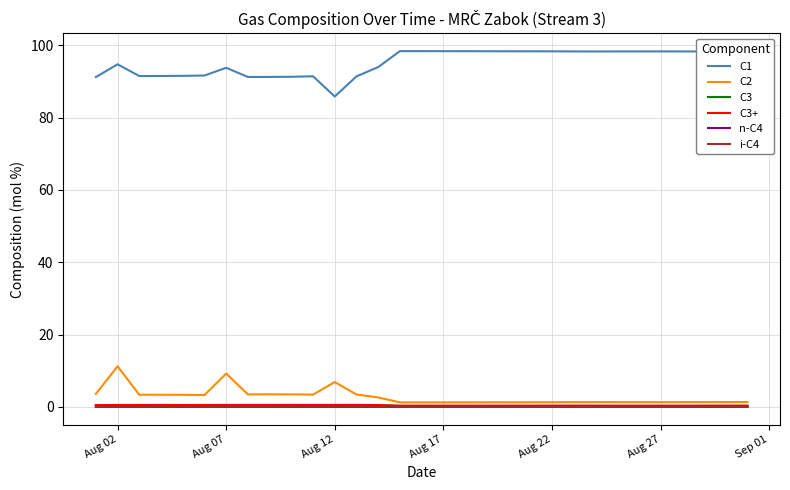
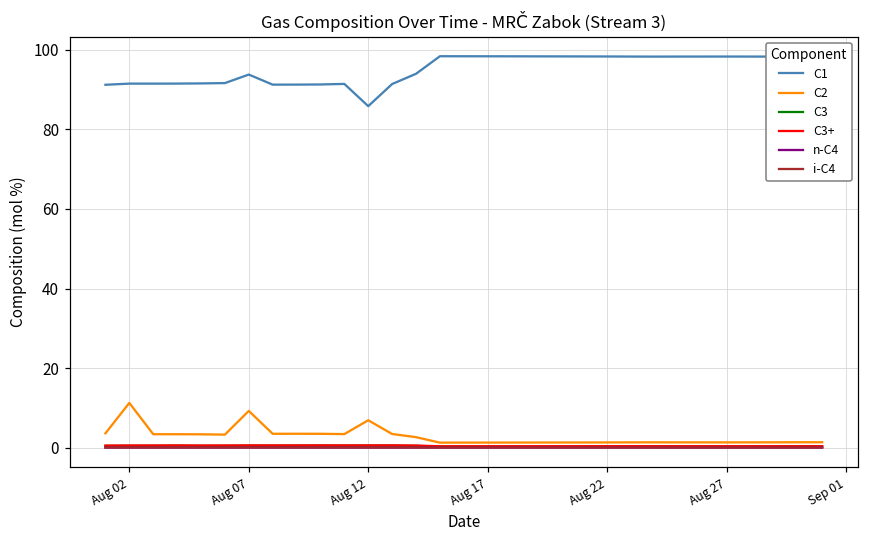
  {
    "C1": {
-     "Aug 02": 95,
+     "Aug 02": 91,
      "Aug 07": 94,
      "Aug 12": 86,
      "Aug 17": 98,
      "Aug 22": 98,
      "Aug 27": 98
    },
    "C2": {
      "Aug 02": 11,
      "Aug 07": 9,
      "Aug 12": 7,
      "Aug 17": 1,
      "Aug 22": 1,
      "Aug 27": 1
    }
  }
